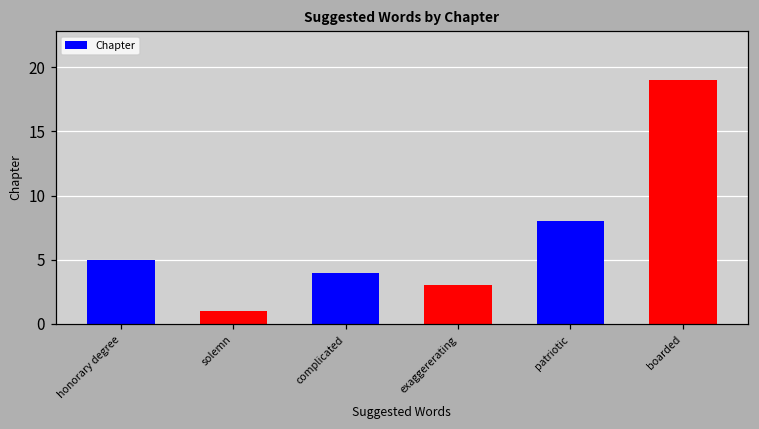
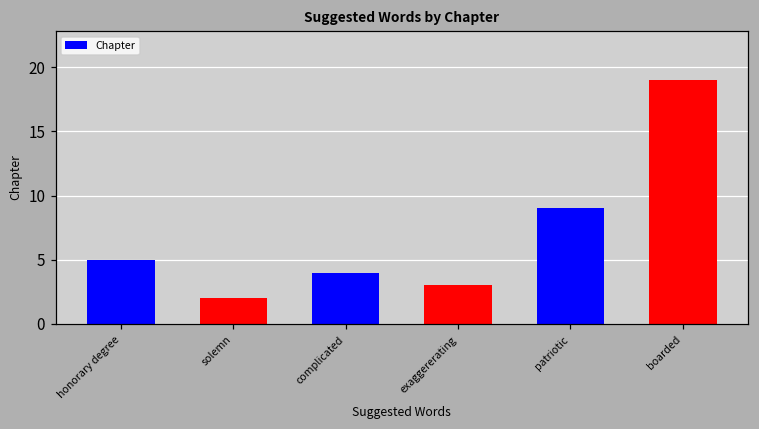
  {
    "honorary degree": 5,
-   "solemn": 1,
+   "solemn": 2,
    "complicated": 4,
    "exaggererating": 3,
-   "patriotic": 8,
+   "patriotic": 9,
    "boarded": 19
  }
